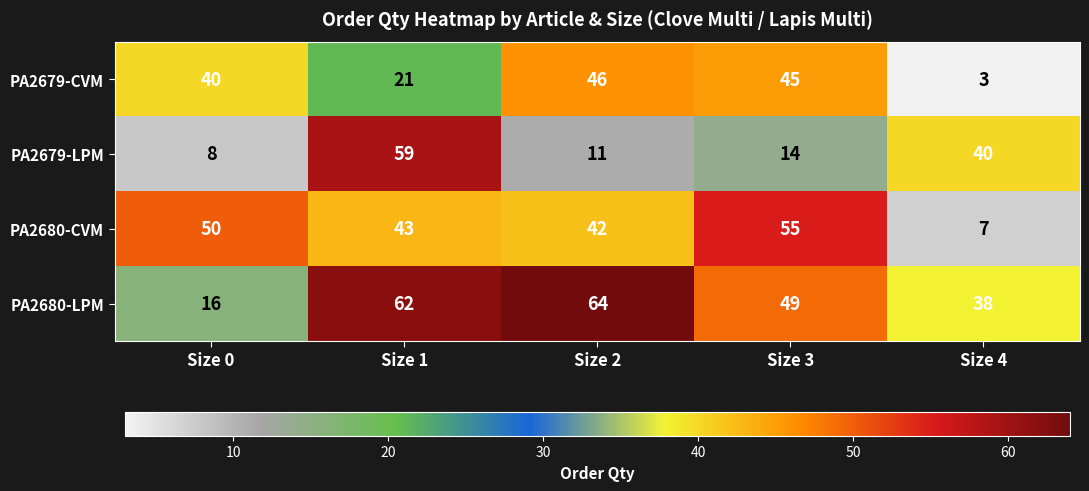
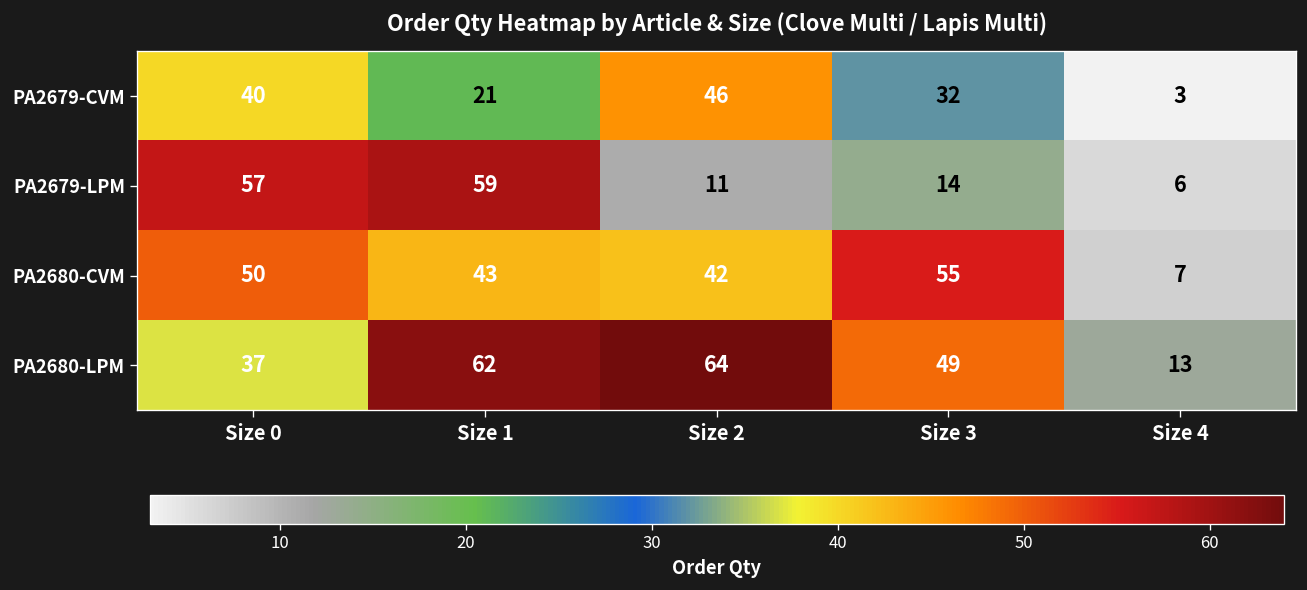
  {
    "PA2679-CVM": {
      "Size 0": 40,
      "Size 1": 21,
      "Size 2": 46,
-     "Size 3": 45,
+     "Size 3": 32,
      "Size 4": 3
    },
    "PA2679-LPM": {
-     "Size 0": 8,
+     "Size 0": 57,
      "Size 1": 59,
      "Size 2": 11,
      "Size 3": 14,
-     "Size 4": 40
+     "Size 4": 6
    },
    "PA2680-CVM": {
      "Size 0": 50,
      "Size 1": 43,
      "Size 2": 42,
      "Size 3": 55,
      "Size 4": 7
    },
    "PA2680-LPM": {
-     "Size 0": 16,
+     "Size 0": 37,
      "Size 1": 62,
      "Size 2": 64,
      "Size 3": 49,
-     "Size 4": 38
+     "Size 4": 13
    }
  }
